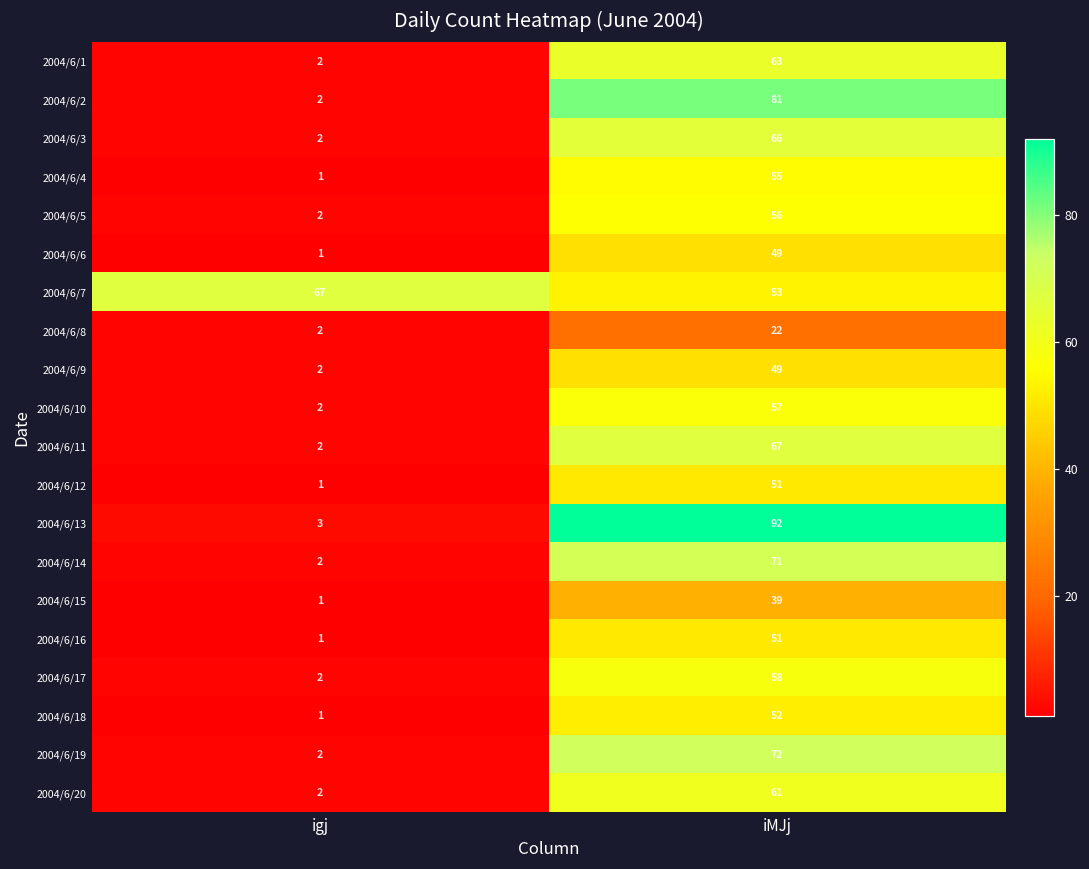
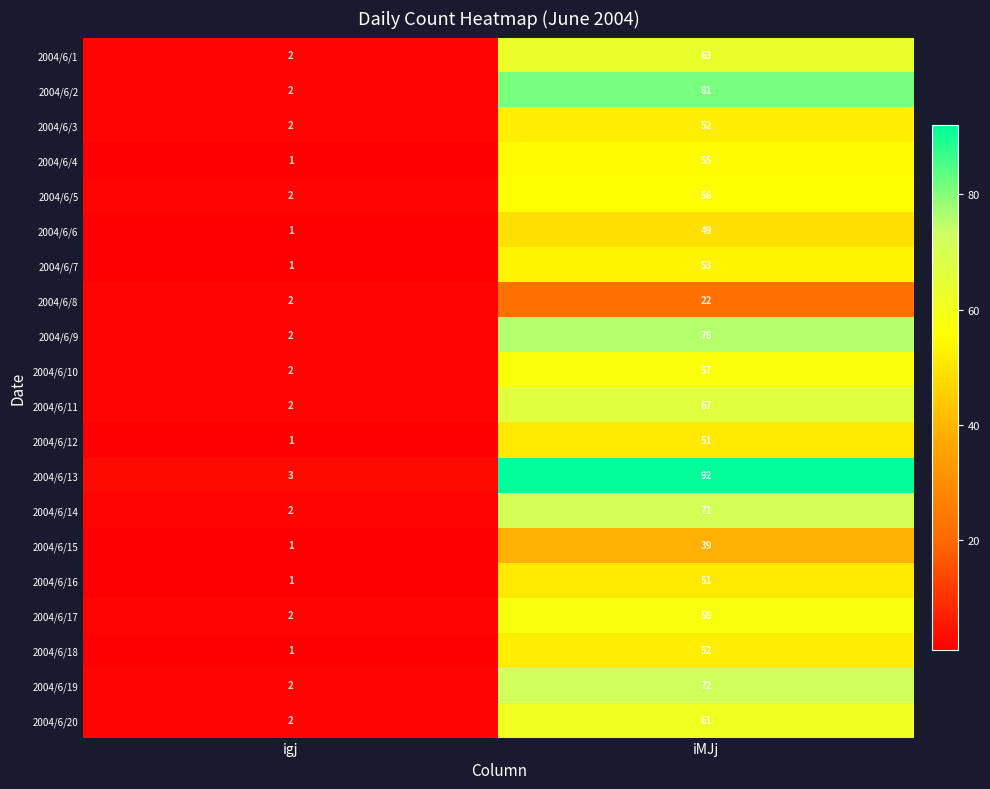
  {
    "2004/6/1": {
      "igj": 2,
      "iMJj": 63
    },
    "2004/6/2": {
      "igj": 2,
      "iMJj": 81
    },
    "2004/6/3": {
      "igj": 2,
-     "iMJj": 66
+     "iMJj": 52
    },
    "2004/6/4": {
      "igj": 1,
      "iMJj": 55
    },
    "2004/6/5": {
      "igj": 2,
      "iMJj": 56
    },
    "2004/6/6": {
      "igj": 1,
      "iMJj": 49
    },
    "2004/6/7": {
-     "igj": 67,
+     "igj": 1,
      "iMJj": 53
    },
    "2004/6/8": {
      "igj": 2,
      "iMJj": 22
    },
    "2004/6/9": {
      "igj": 2,
-     "iMJj": 49
+     "iMJj": 76
    },
    "2004/6/10": {
      "igj": 2,
      "iMJj": 57
    },
    "2004/6/11": {
      "igj": 2,
      "iMJj": 67
    },
    "2004/6/12": {
      "igj": 1,
      "iMJj": 51
    },
    "2004/6/13": {
      "igj": 3,
      "iMJj": 92
    },
    "2004/6/14": {
      "igj": 2,
      "iMJj": 71
    },
    "2004/6/15": {
      "igj": 1,
      "iMJj": 39
    },
    "2004/6/16": {
      "igj": 1,
      "iMJj": 51
    },
    "2004/6/17": {
      "igj": 2,
      "iMJj": 58
    },
    "2004/6/18": {
      "igj": 1,
      "iMJj": 52
    },
    "2004/6/19": {
      "igj": 2,
      "iMJj": 72
    },
    "2004/6/20": {
      "igj": 2,
      "iMJj": 61
    }
  }
